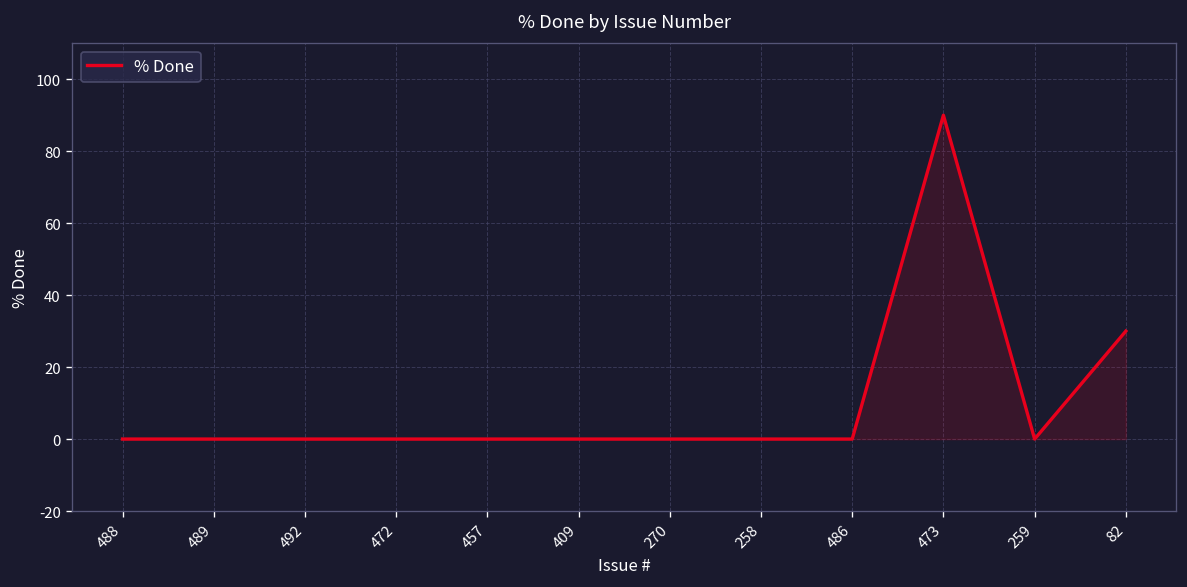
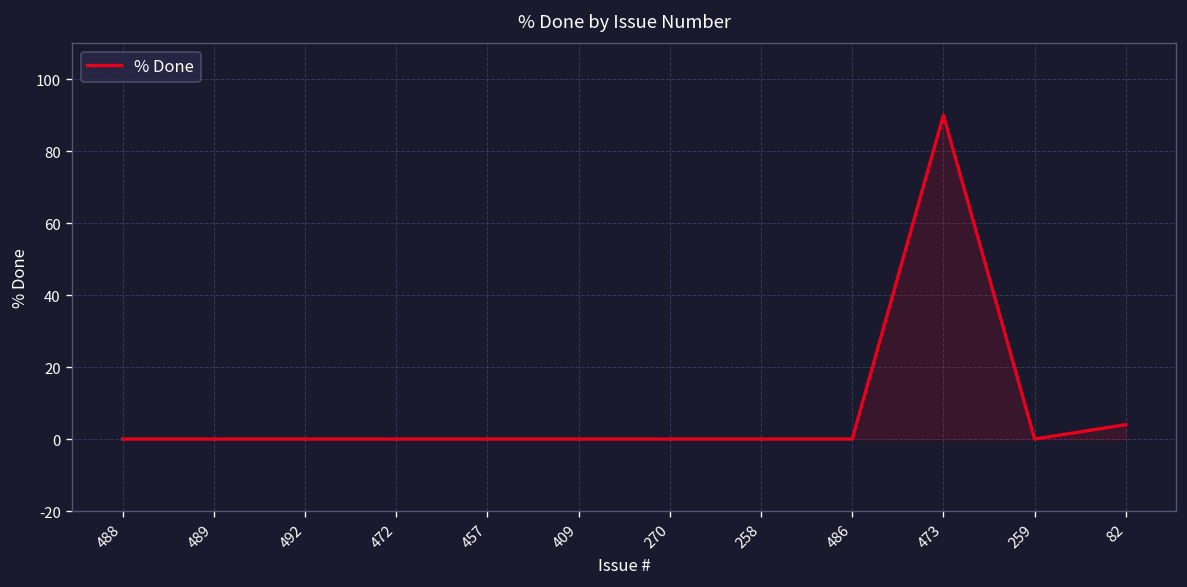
  {
    "488": 0,
    "489": 0,
    "492": 0,
    "472": 0,
    "457": 0,
    "409": 0,
    "270": 0,
    "258": 0,
    "486": 0,
    "473": 90,
    "259": 0,
-   "82": 30
+   "82": 4
  }
